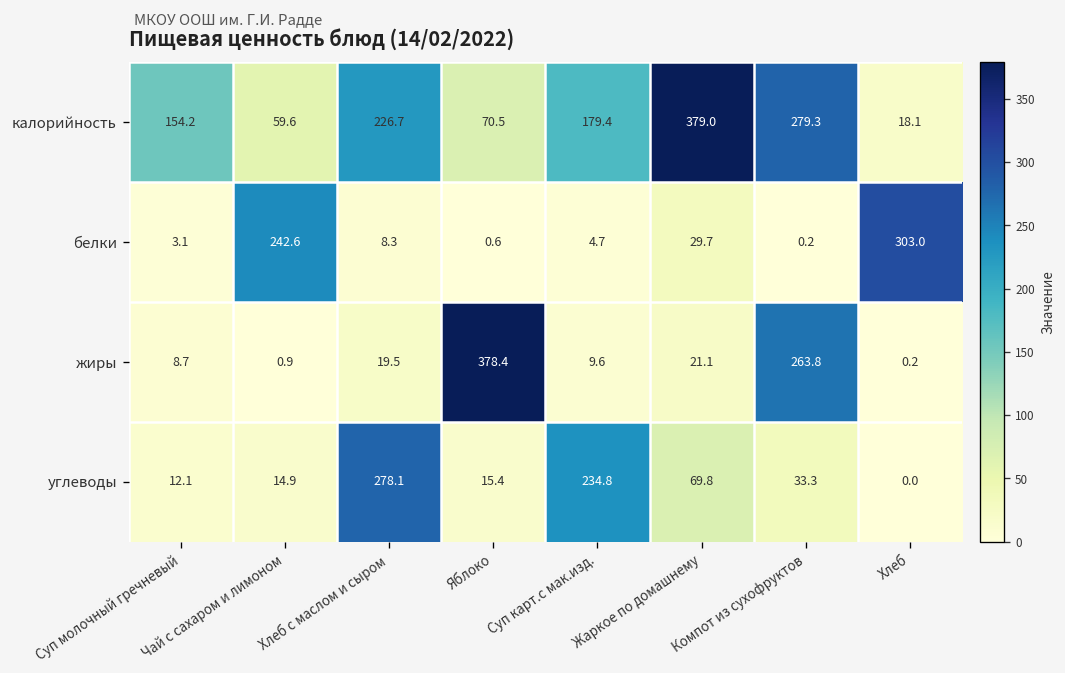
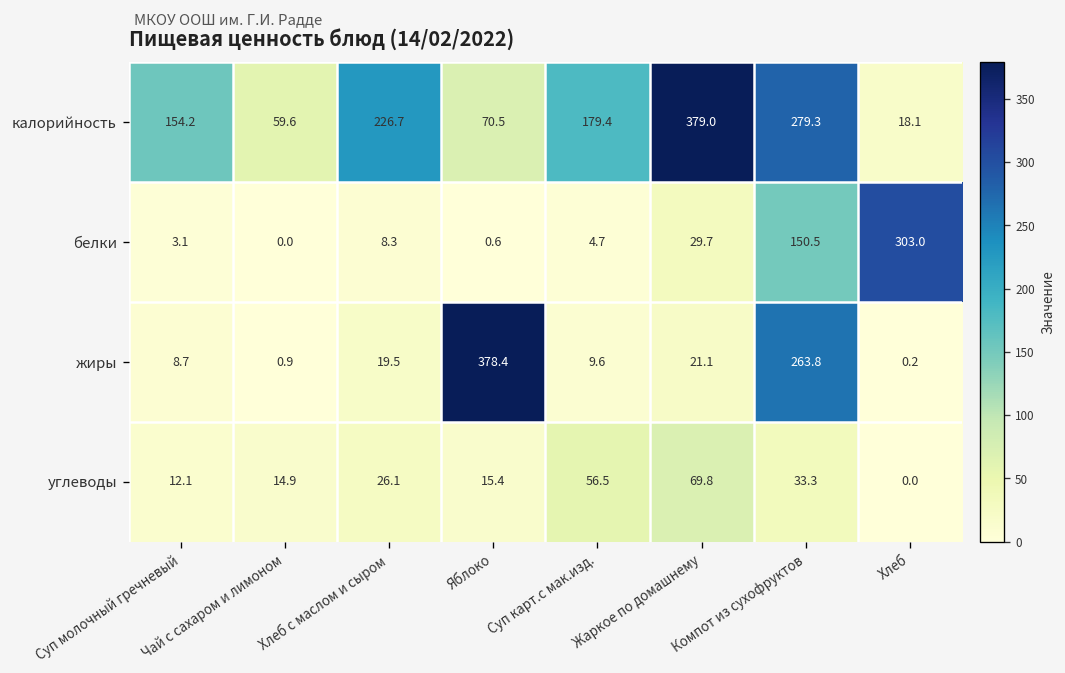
  {
    "калорийность": {
      "Суп молочный гречневый": 154.2,
      "Чай с сахаром и лимоном": 59.6,
      "Хлеб с маслом и сыром": 226.7,
      "Яблоко": 70.5,
      "Суп карт.с мак.изд.": 179.4,
      "Жаркое по домашнему": 379.0,
      "Компот из сухофруктов": 279.3,
      "Хлеб": 18.1
    },
    "белки": {
      "Суп молочный гречневый": 3.1,
-     "Чай с сахаром и лимоном": 242.6,
+     "Чай с сахаром и лимоном": 0.0,
      "Хлеб с маслом и сыром": 8.3,
      "Яблоко": 0.6,
      "Суп карт.с мак.изд.": 4.7,
      "Жаркое по домашнему": 29.7,
-     "Компот из сухофруктов": 0.2,
+     "Компот из сухофруктов": 150.5,
      "Хлеб": 303.0
    },
    "жиры": {
      "Суп молочный гречневый": 8.7,
      "Чай с сахаром и лимоном": 0.9,
      "Хлеб с маслом и сыром": 19.5,
      "Яблоко": 378.4,
      "Суп карт.с мак.изд.": 9.6,
      "Жаркое по домашнему": 21.1,
      "Компот из сухофруктов": 263.8,
      "Хлеб": 0.2
    },
    "углеводы": {
      "Суп молочный гречневый": 12.1,
      "Чай с сахаром и лимоном": 14.9,
-     "Хлеб с маслом и сыром": 278.1,
+     "Хлеб с маслом и сыром": 26.1,
      "Яблоко": 15.4,
-     "Суп карт.с мак.изд.": 234.8,
+     "Суп карт.с мак.изд.": 56.5,
      "Жаркое по домашнему": 69.8,
      "Компот из сухофруктов": 33.3,
      "Хлеб": 0.0
    }
  }
